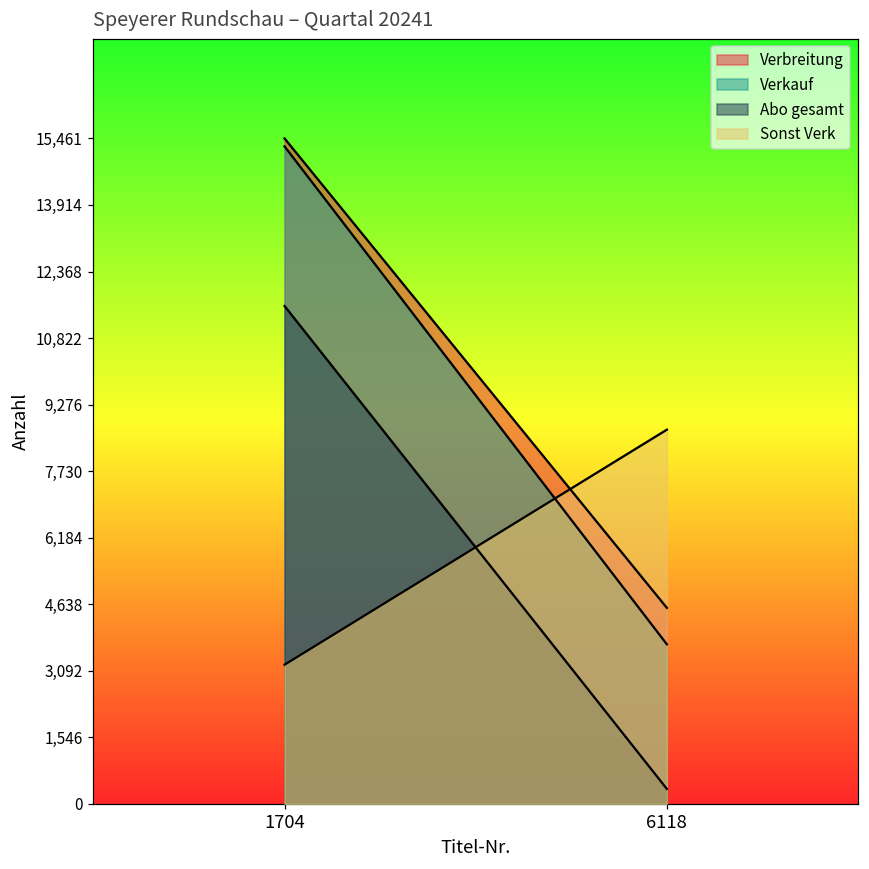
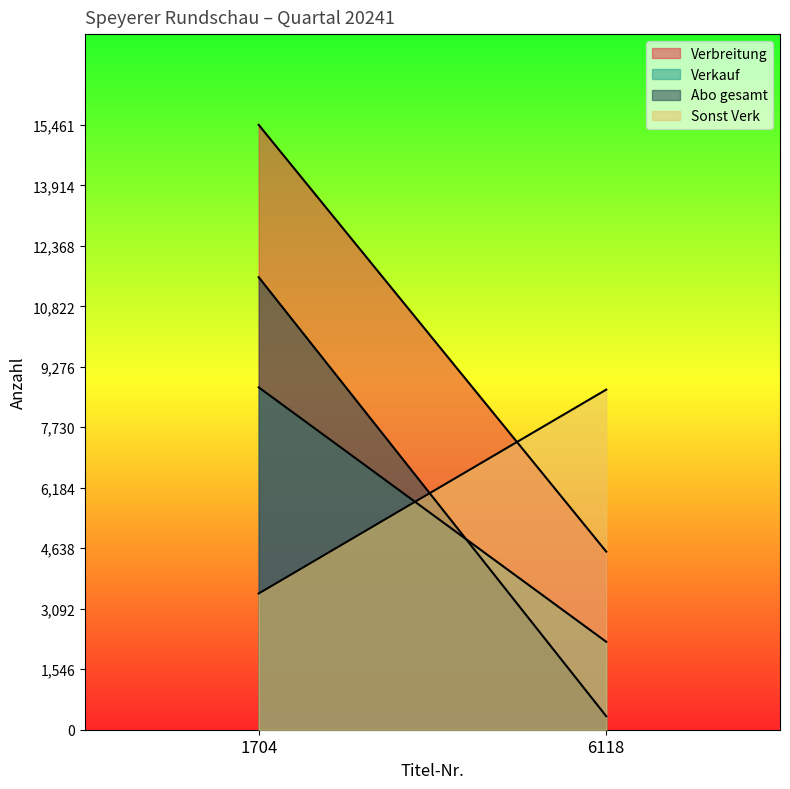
  {
    "Verbreitung": {
      "1704": "15,500",
      "6118": "4,600"
    },
    "Verkauf": {
-     "1704": "15,300",
-     "6118": "3,700"
+     "1704": "8,800",
+     "6118": "2,200"
    },
    "Abo gesamt": {
      "1704": "11,600",
      "6118": "300"
    },
    "Sonst Verk": {
-     "1704": "3,200",
+     "1704": "3,500",
      "6118": "8,700"
    }
  }
